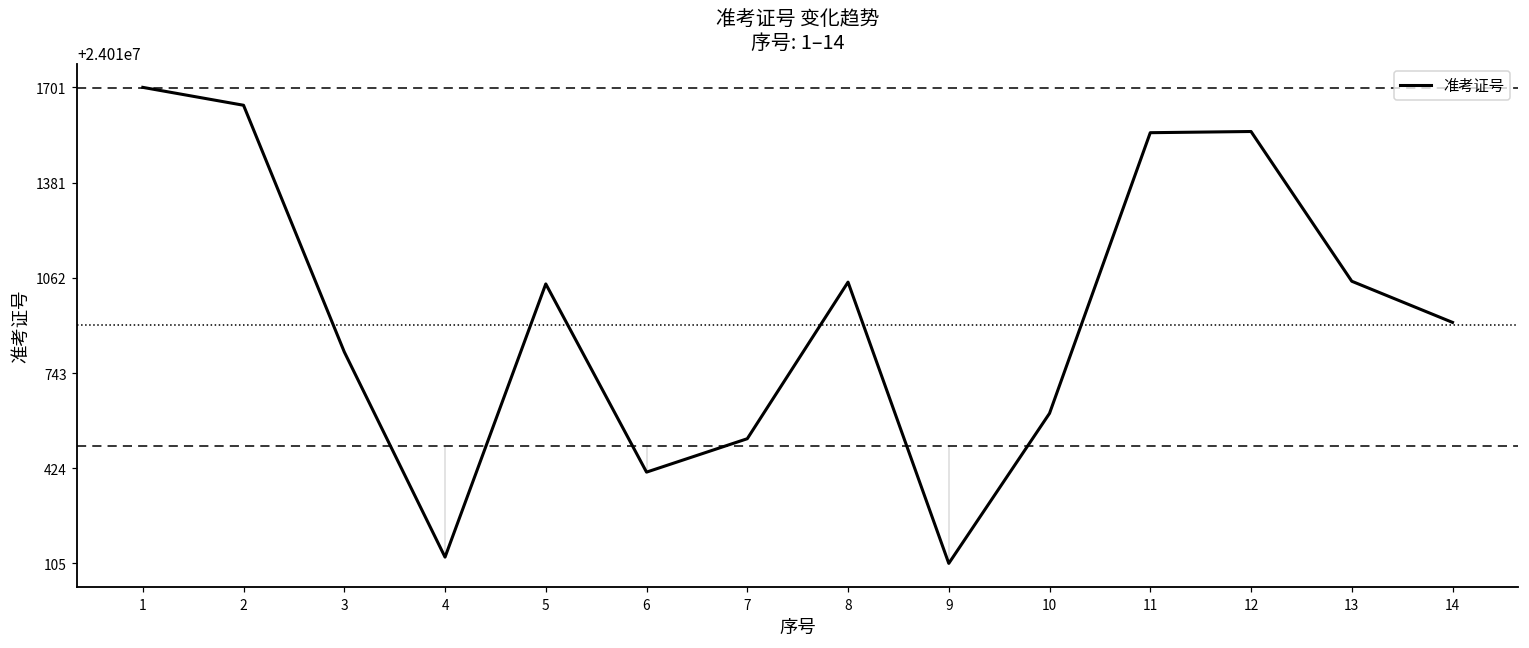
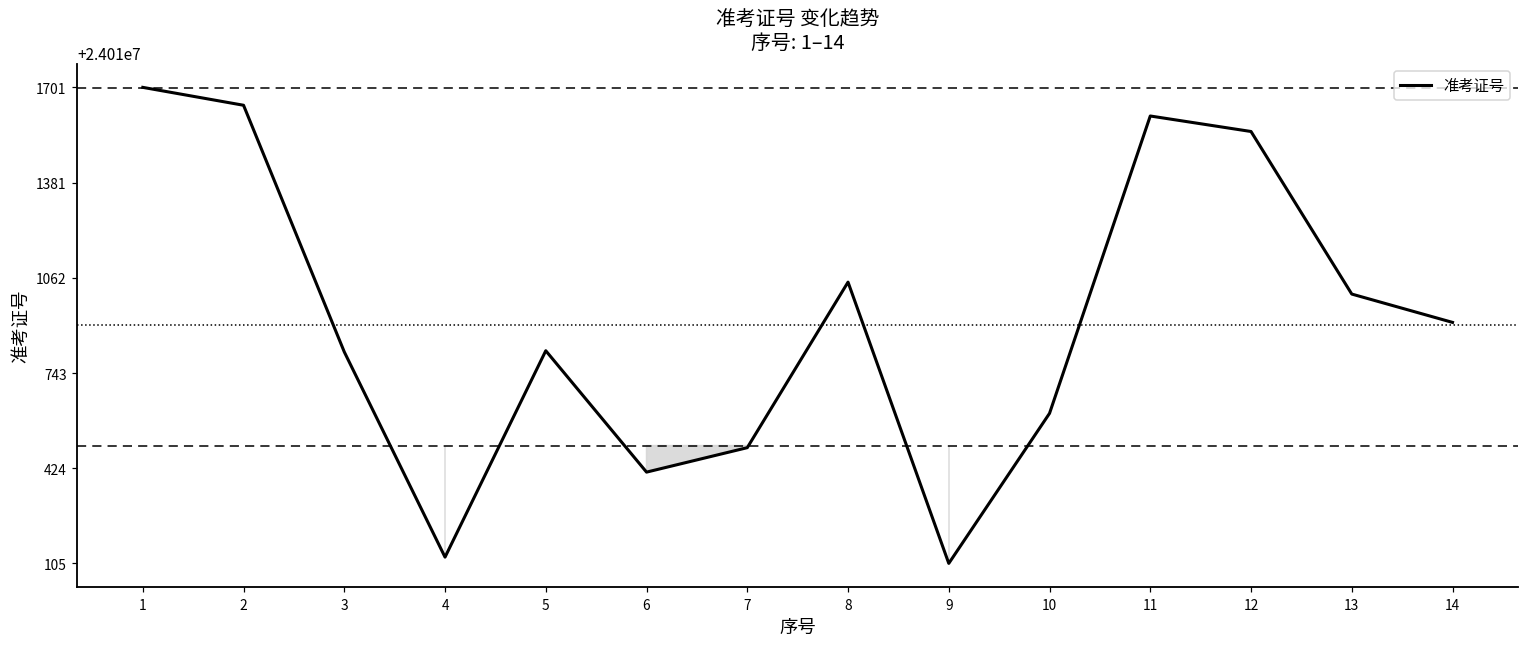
  {
    "1": 24011700,
    "2": 24011640,
    "3": 24010810,
    "4": 24010130,
-   "5": 24011040,
+   "5": 24010820,
    "6": 24010410,
-   "7": 24010520,
+   "7": 24010490,
    "8": 24011050,
    "9": 24010110,
    "10": 24010610,
-   "11": 24011550,
+   "11": 24011610,
    "12": 24011550,
-   "13": 24011050,
+   "13": 24011010,
    "14": 24010910
  }
